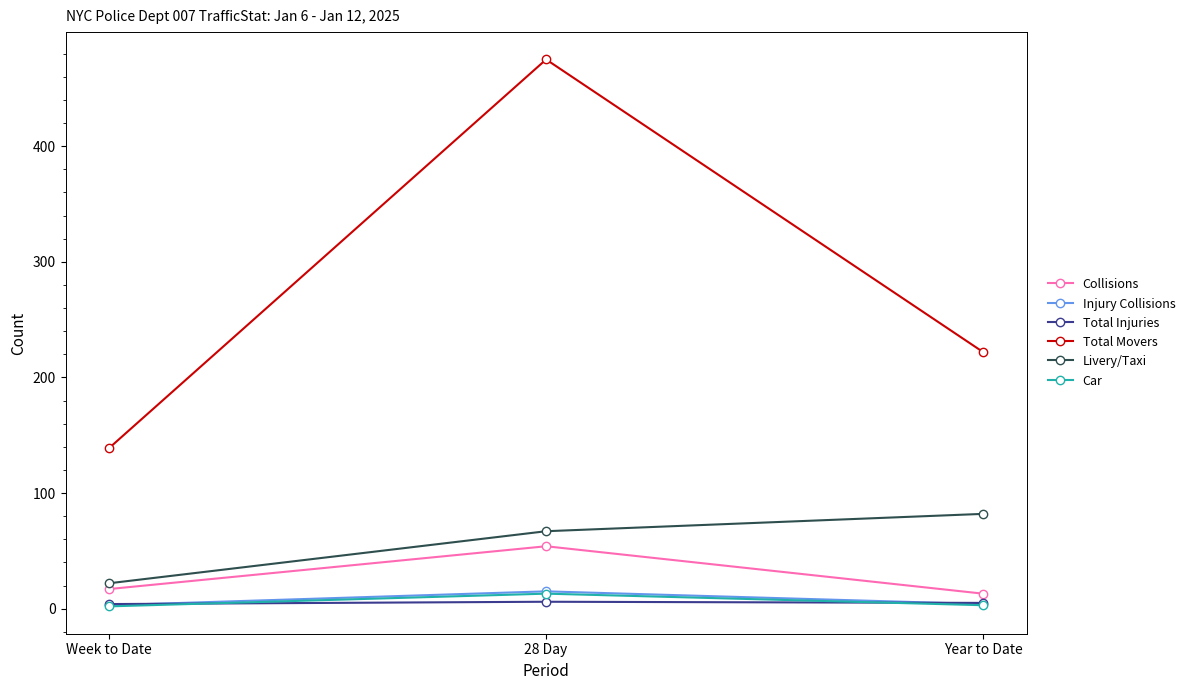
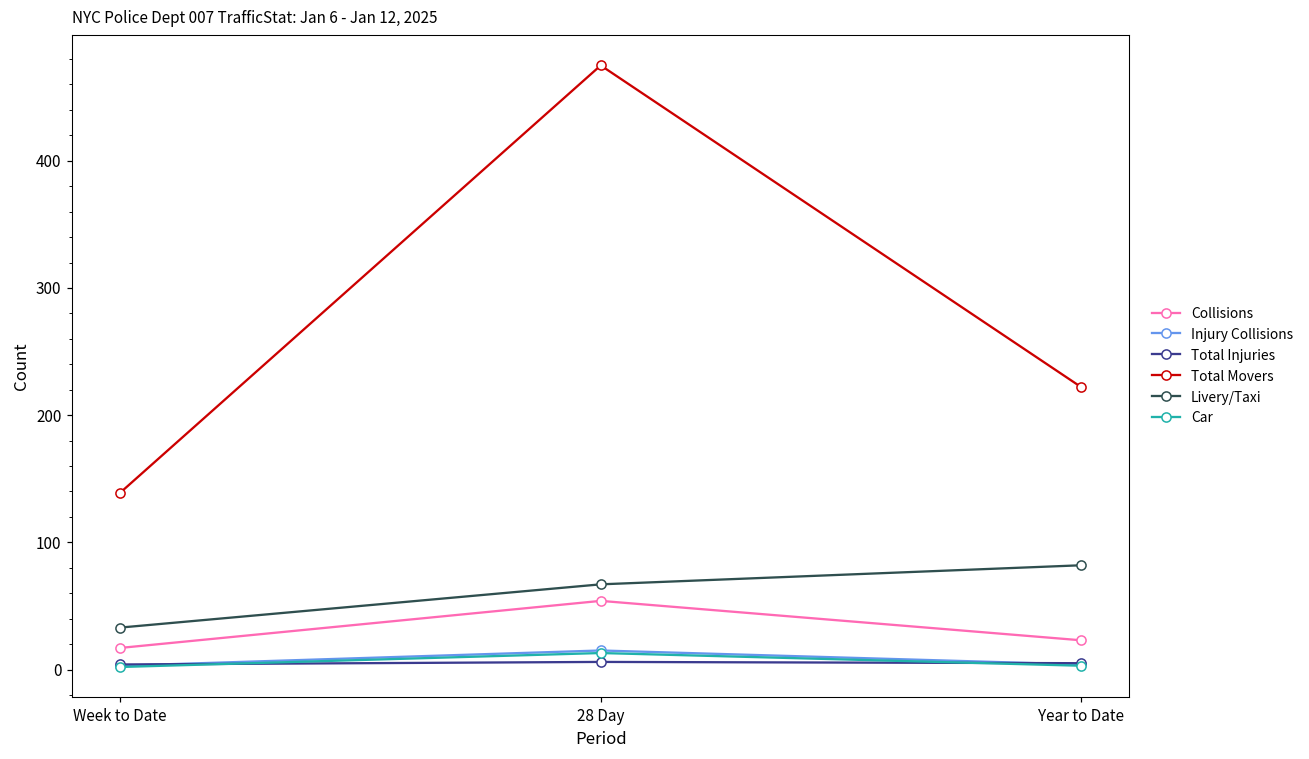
  {
    "Collisions": {
      "Week to Date": 17,
      "28 Day": 54,
-     "Year to Date": 13
+     "Year to Date": 23
    },
    "Total Injuries": {
      "28 Day": 6
    },
    "Total Movers": {
      "Week to Date": 139,
      "28 Day": 475,
      "Year to Date": 222
    },
    "Livery/Taxi": {
-     "Week to Date": 22,
+     "Week to Date": 33,
      "28 Day": 67,
      "Year to Date": 82
    }
  }
